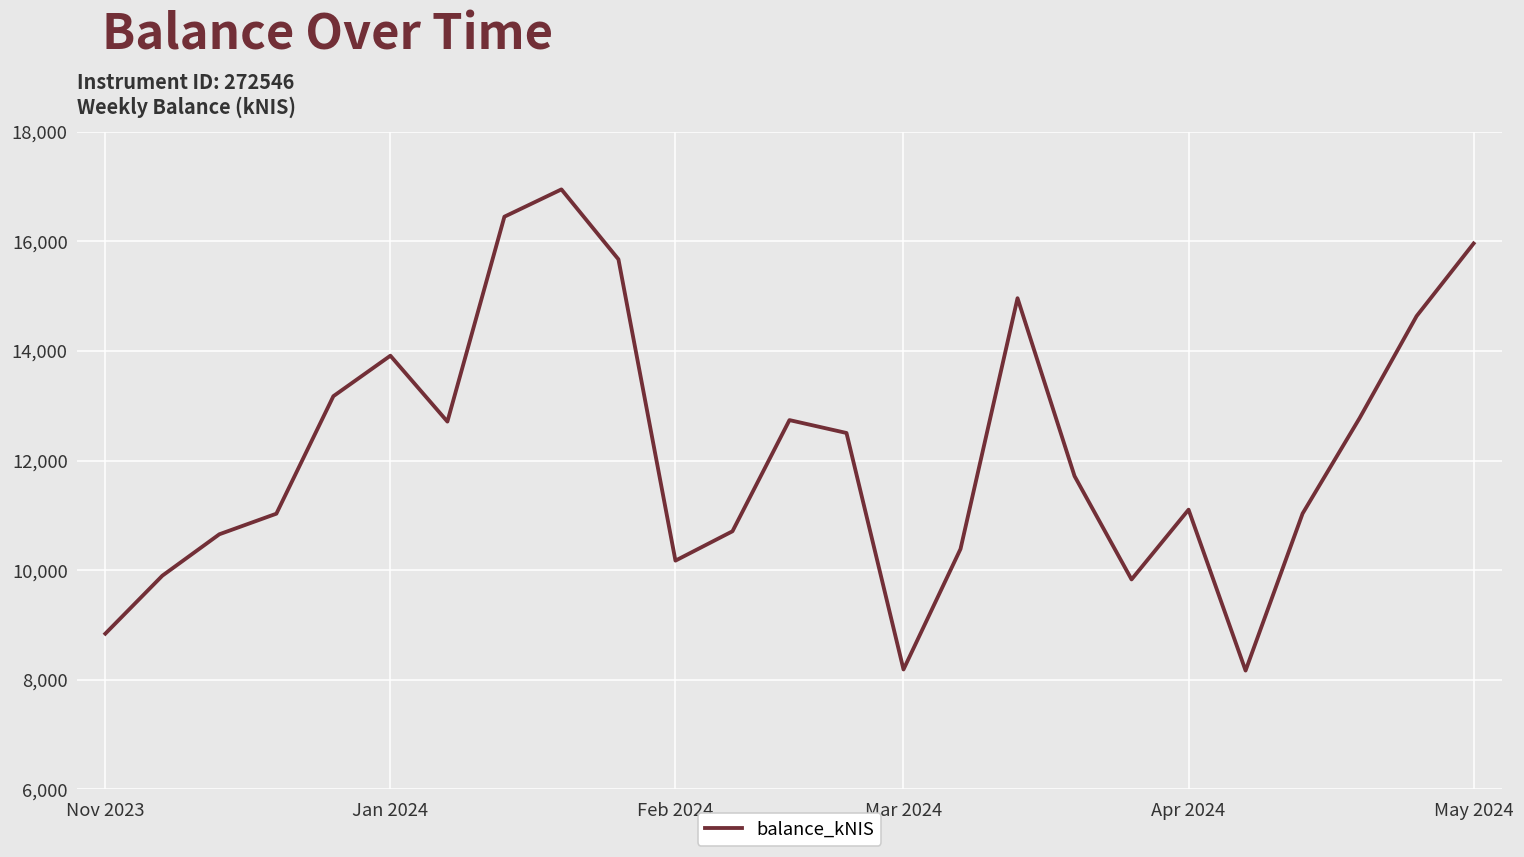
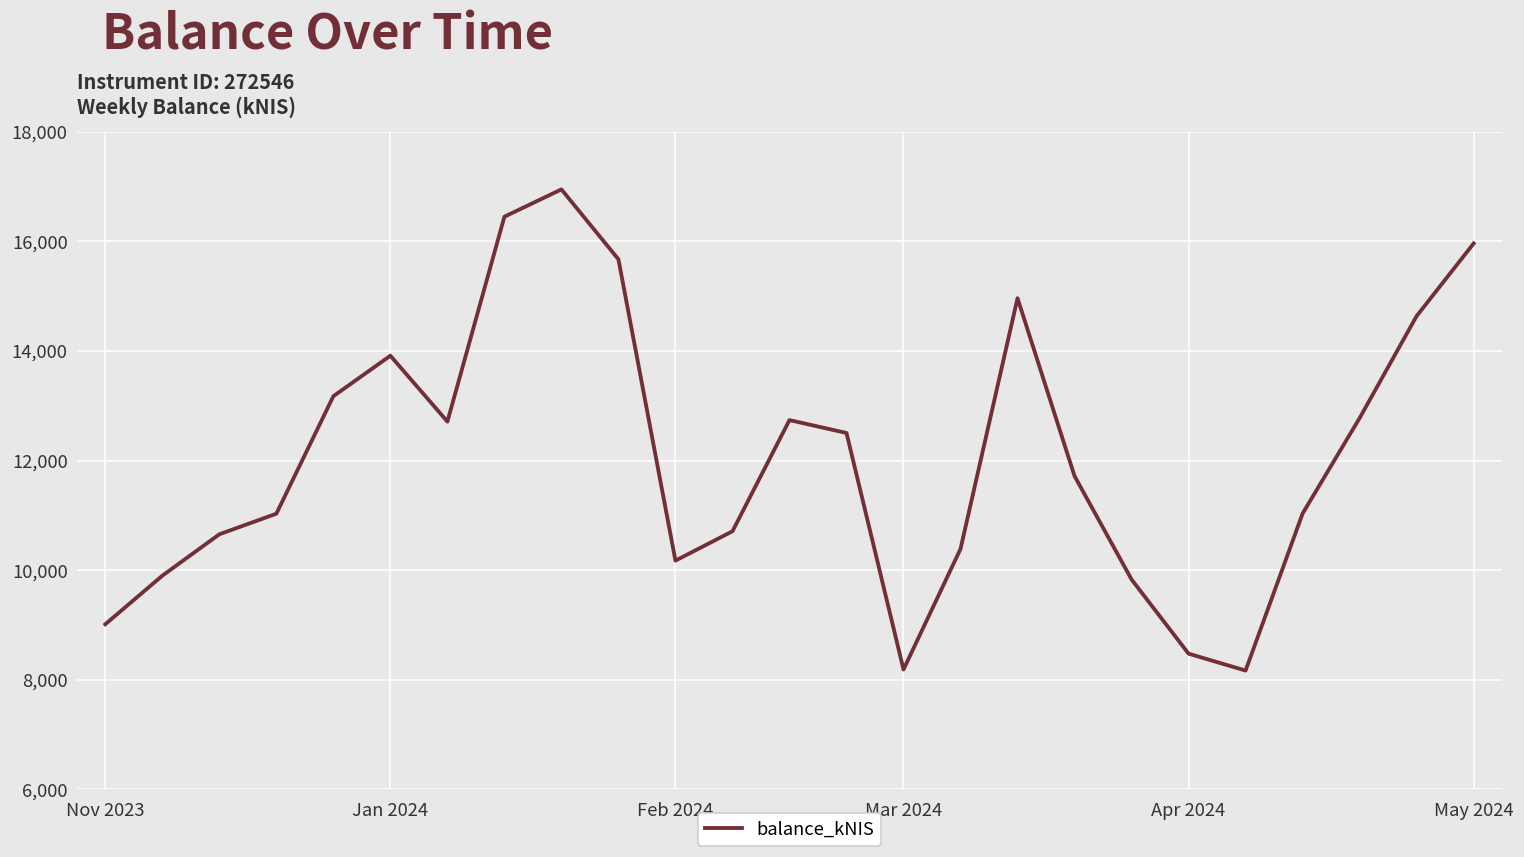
  {
-   "Nov 2023": "8,800",
+   "Nov 2023": "9,000",
    "Jan 2024": "13,900",
    "Feb 2024": "10,200",
    "Mar 2024": "8,200",
-   "Apr 2024": "11,100",
+   "Apr 2024": "8,500",
    "May 2024": "16,000"
  }
